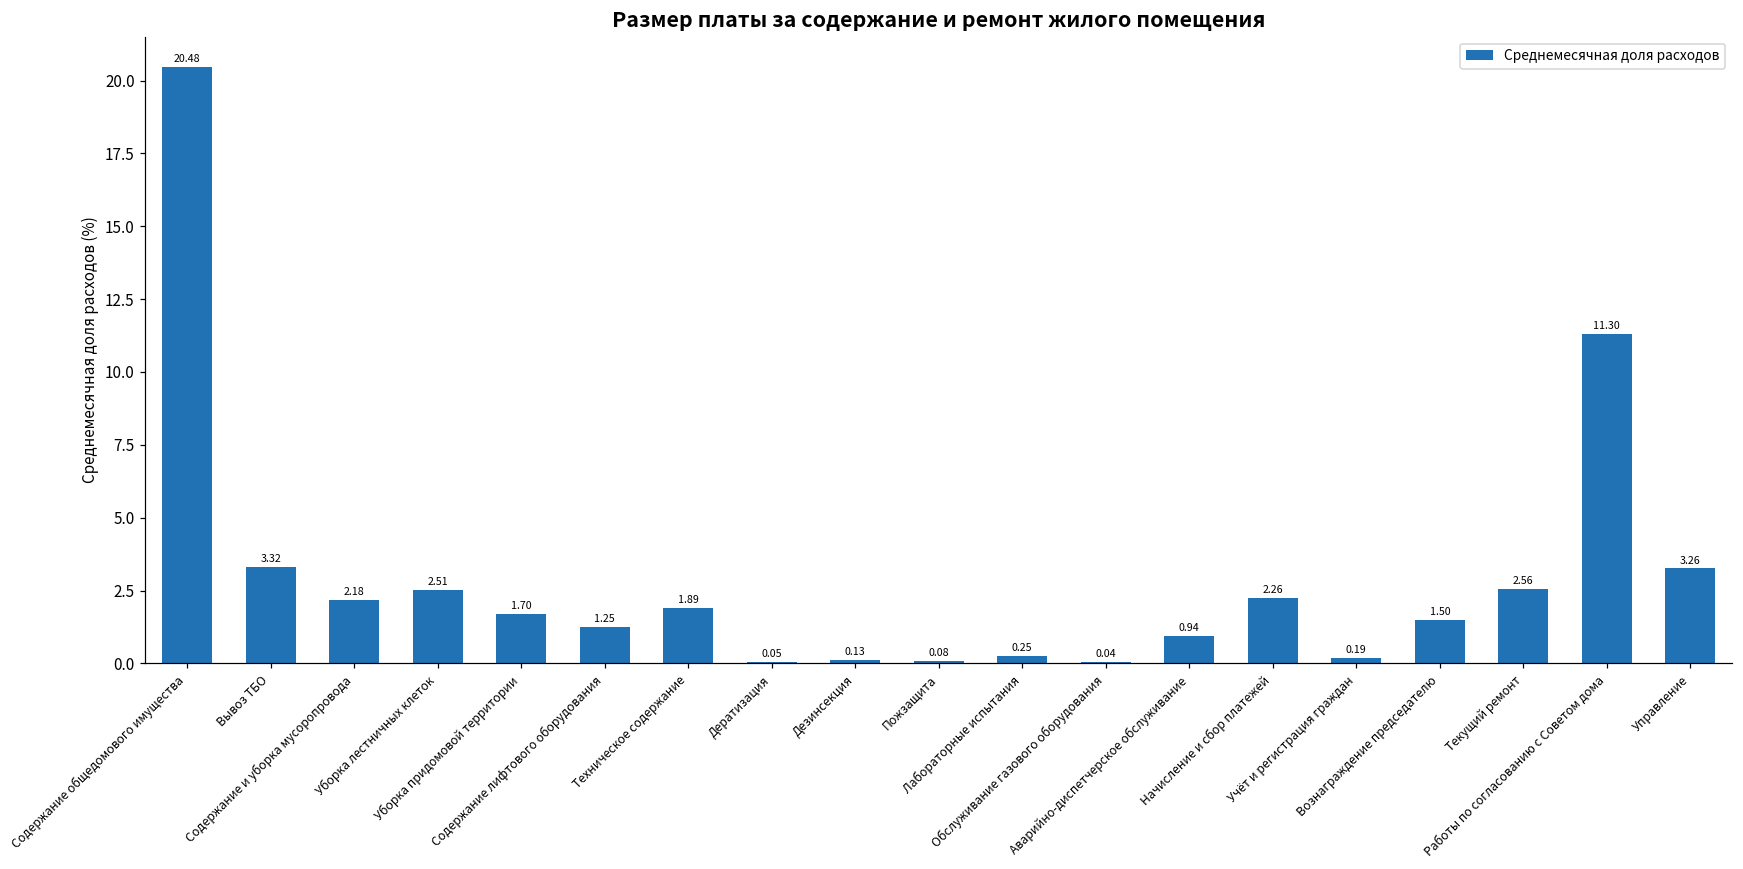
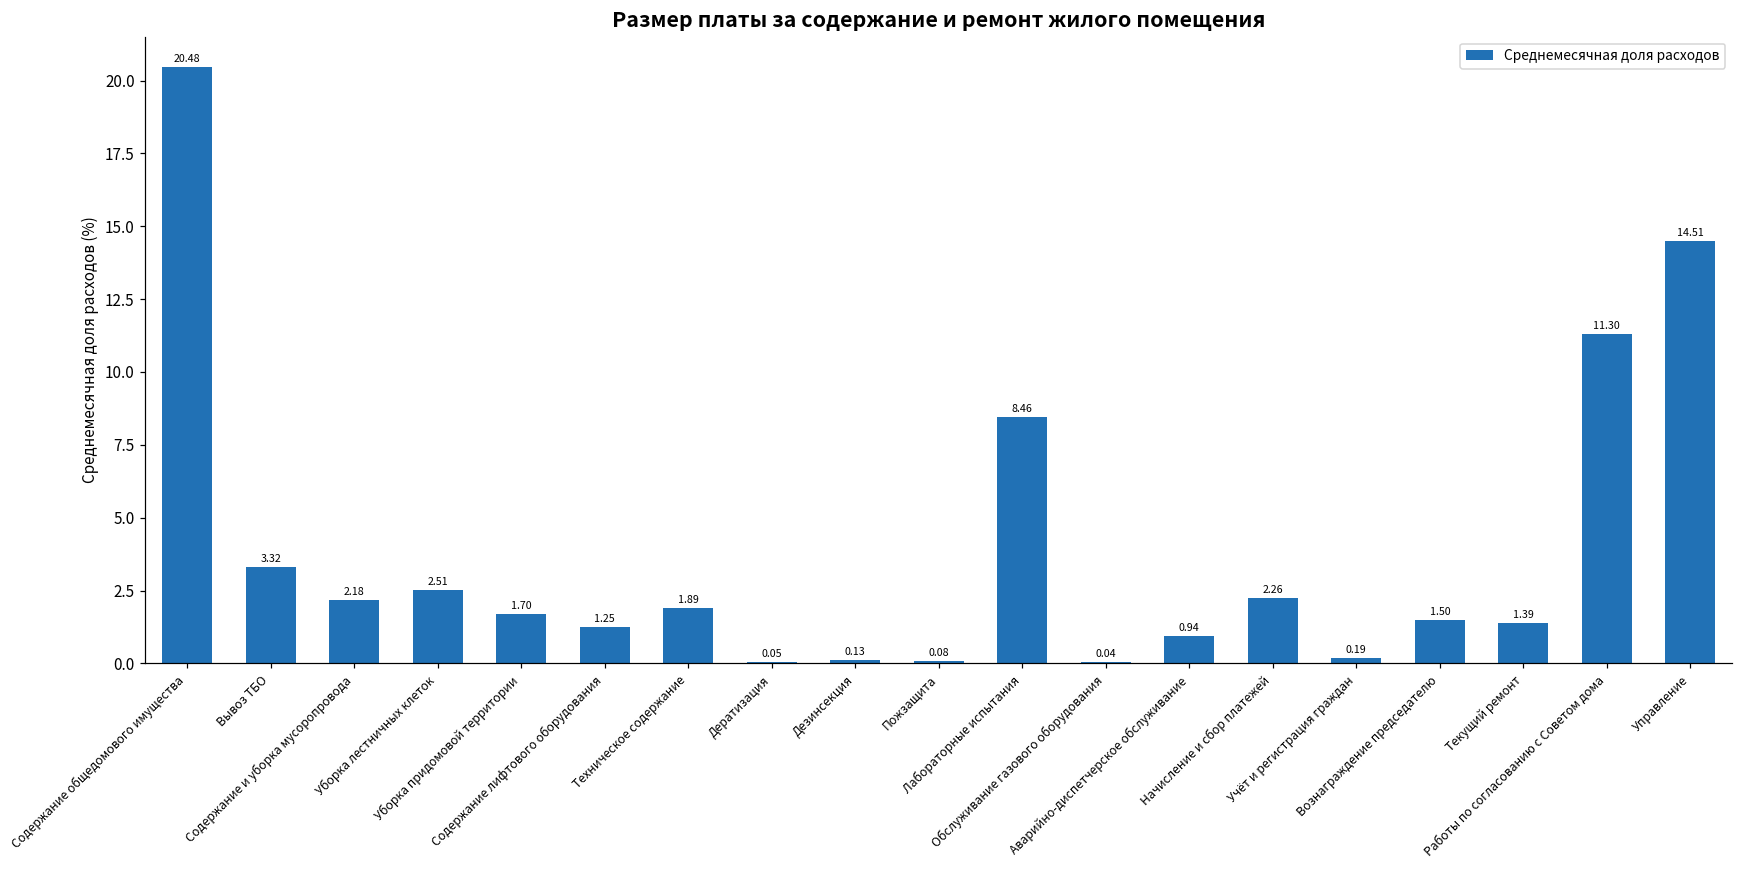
  {
    "Содержание общедомового имущества": 20.48,
    "Вывоз ТБО": 3.32,
    "Содержание и уборка мусоропровода": 2.18,
    "Уборка лестничных клеток": 2.51,
    "Уборка придомовой территории": 1.70,
    "Содержание лифтового оборудования": 1.25,
    "Техническое содержание": 1.89,
    "Дератизация": 0.05,
    "Дезинсекция": 0.13,
    "Пожзащита": 0.08,
-   "Лабораторные испытания": 0.25,
+   "Лабораторные испытания": 8.46,
    "Обслуживание газового оборудования": 0.04,
    "Аварийно-диспетчерское обслуживание": 0.94,
    "Начисление и сбор платежей": 2.26,
    "Учёт и регистрация граждан": 0.19,
    "Вознаграждение председателю": 1.50,
-   "Текущий ремонт": 2.56,
+   "Текущий ремонт": 1.39,
    "Работы по согласованию с Советом дома": 11.30,
-   "Управление": 3.26
+   "Управление": 14.51
  }
